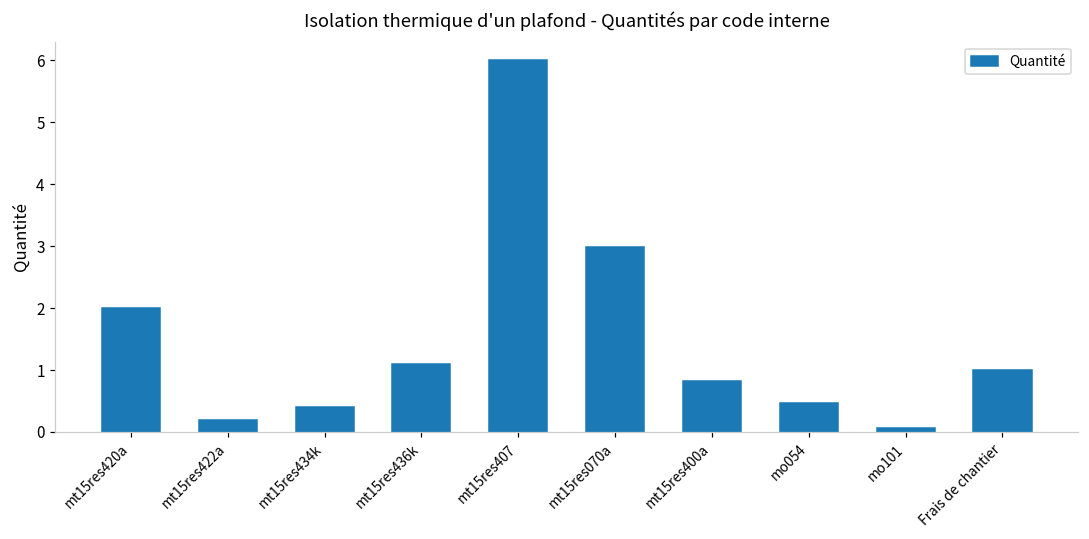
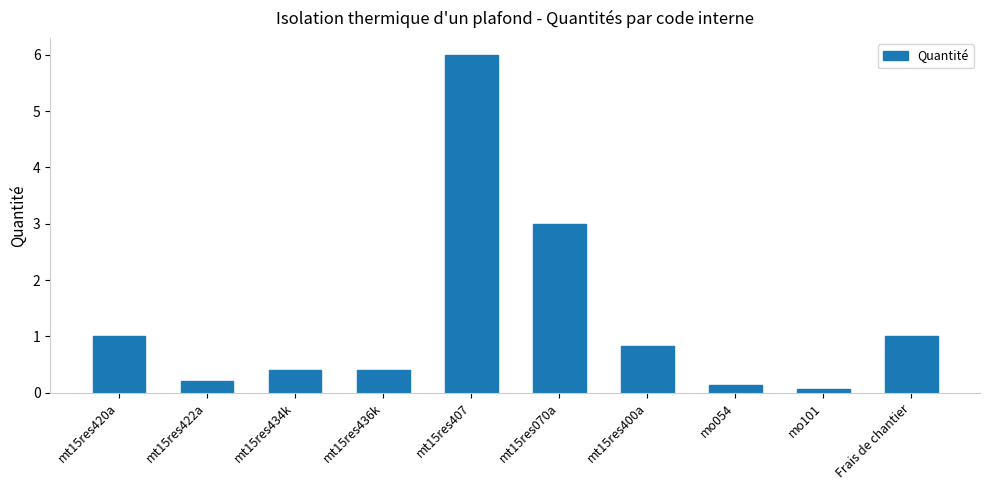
  {
-   "mt15res420a": 2,
+   "mt15res420a": 1,
    "mt15res422a": 0.2,
    "mt15res434k": 0.4,
-   "mt15res436k": 1.1,
+   "mt15res436k": 0.4,
    "mt15res407": 6.0,
    "mt15res070a": 3.0,
    "mt15res400a": 0.8,
-   "mo054": 0.5,
+   "mo054": 0.1,
    "mo101": 0.1,
    "Frais de chantier": 1.0
  }
